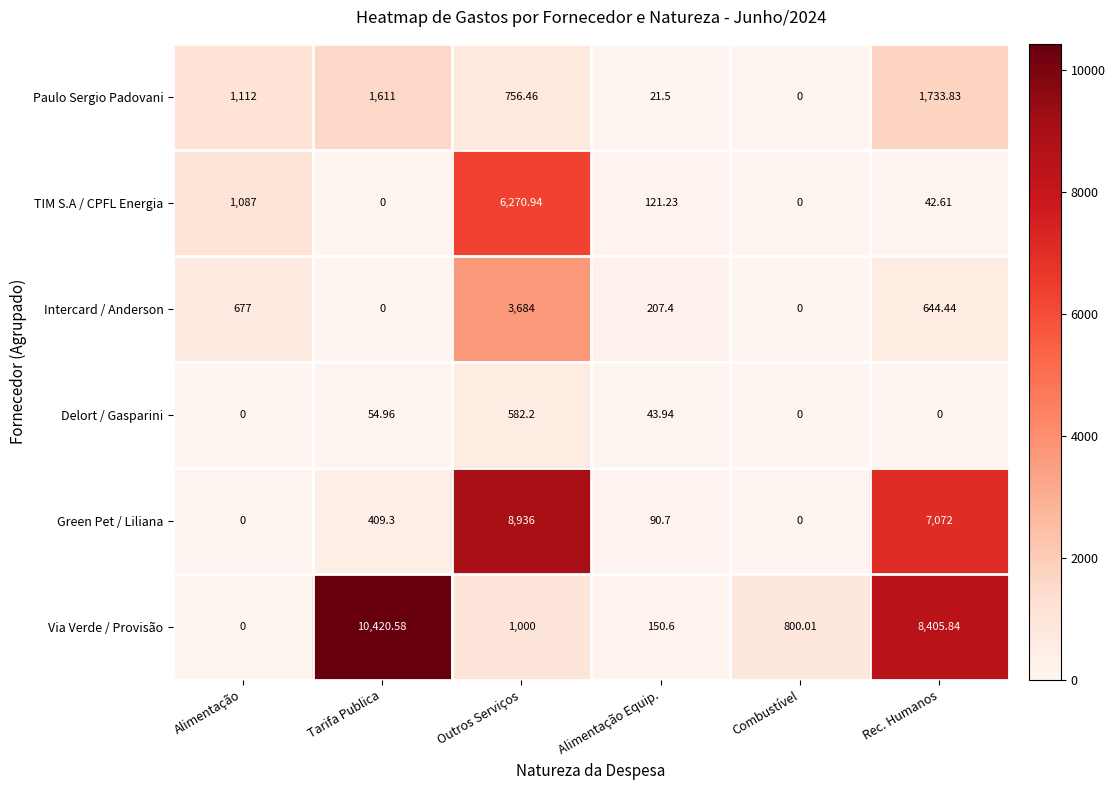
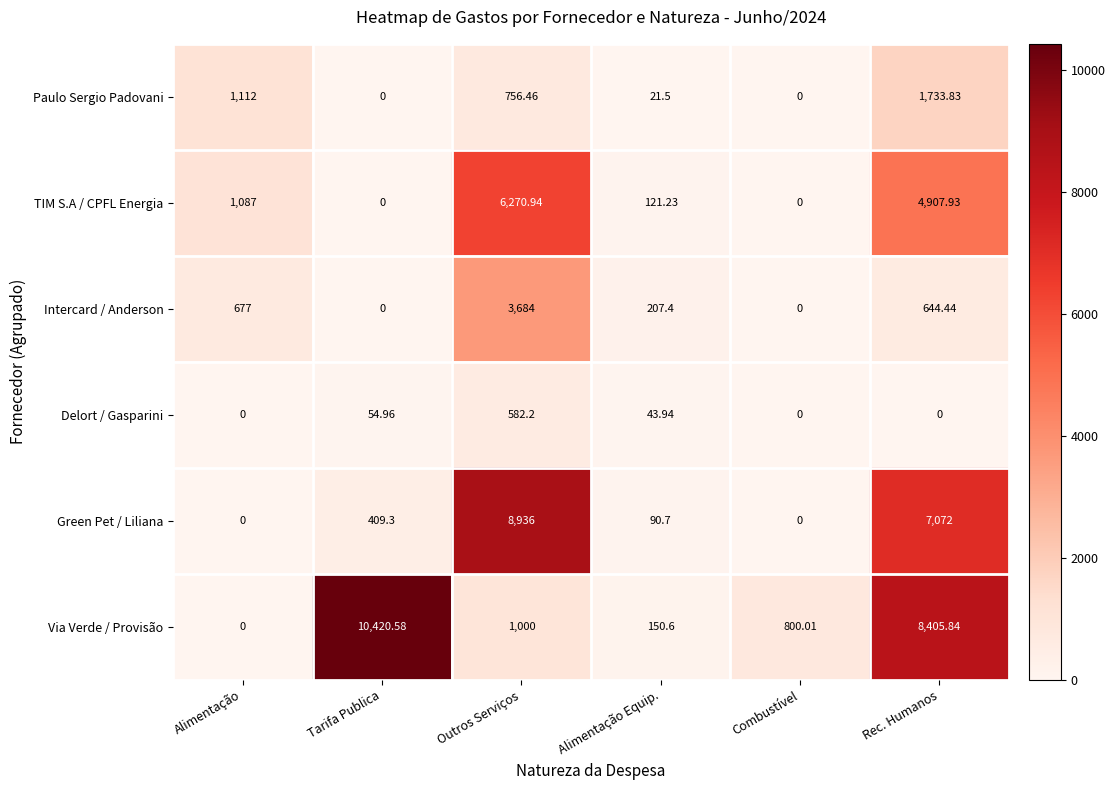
  {
    "Paulo Sergio Padovani": {
      "Alimentação": "1,112",
-     "Tarifa Publica": "1,611",
+     "Tarifa Publica": "0",
      "Outros Serviços": "756.46",
      "Alimentação Equip.": "21.5",
      "Combustível": "0",
      "Rec. Humanos": "1,733.83"
    },
    "TIM S.A / CPFL Energia": {
      "Alimentação": "1,087",
      "Tarifa Publica": "0",
      "Outros Serviços": "6,270.94",
      "Alimentação Equip.": "121.23",
      "Combustível": "0",
-     "Rec. Humanos": "42.61"
+     "Rec. Humanos": "4,907.93"
    },
    "Intercard / Anderson": {
      "Alimentação": "677",
      "Tarifa Publica": "0",
      "Outros Serviços": "3,684",
      "Alimentação Equip.": "207.4",
      "Combustível": "0",
      "Rec. Humanos": "644.44"
    },
    "Delort / Gasparini": {
      "Alimentação": "0",
      "Tarifa Publica": "54.96",
      "Outros Serviços": "582.2",
      "Alimentação Equip.": "43.94",
      "Combustível": "0",
      "Rec. Humanos": "0"
    },
    "Green Pet / Liliana": {
      "Alimentação": "0",
      "Tarifa Publica": "409.3",
      "Outros Serviços": "8,936",
      "Alimentação Equip.": "90.7",
      "Combustível": "0",
      "Rec. Humanos": "7,072"
    },
    "Via Verde / Provisão": {
      "Alimentação": "0",
      "Tarifa Publica": "10,420.58",
      "Outros Serviços": "1,000",
      "Alimentação Equip.": "150.6",
      "Combustível": "800.01",
      "Rec. Humanos": "8,405.84"
    }
  }
